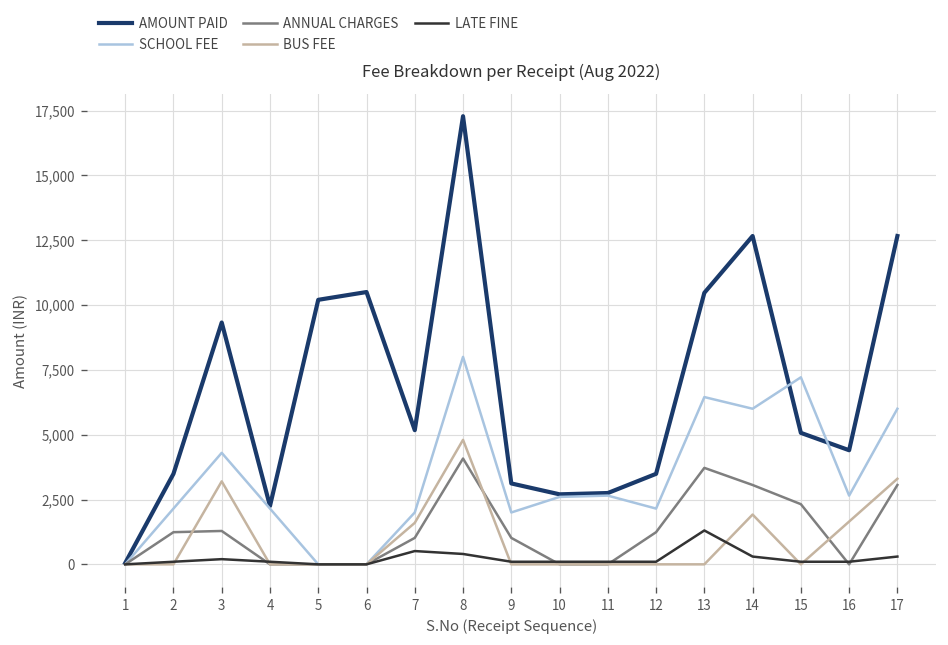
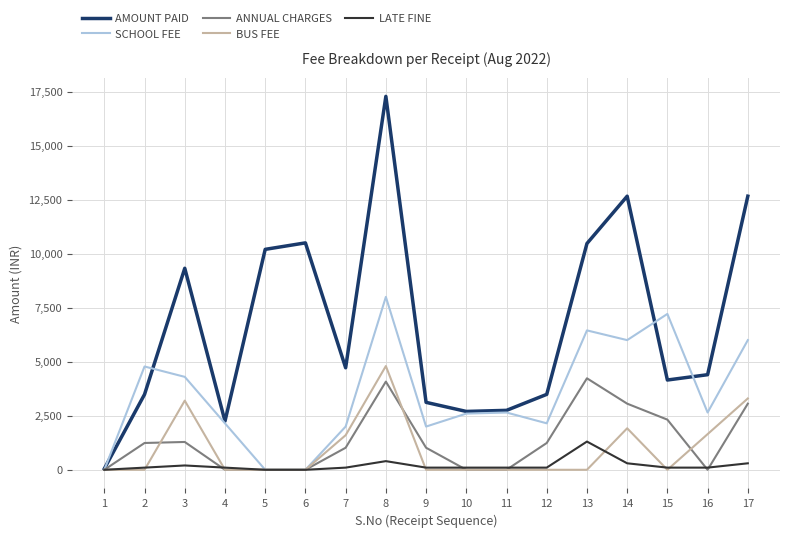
  {
    "AMOUNT PAID": {
      "2": "3,500",
      "3": "9,300",
      "5": "10,200",
      "6": "10,500",
-     "7": "5,200",
+     "7": "4,700",
      "8": "17,300",
      "9": "3,100",
      "12": "3,500",
      "13": "10,500",
      "14": "12,700",
-     "15": "5,100",
+     "15": "4,200",
      "16": "4,400",
      "17": "12,700"
    },
    "SCHOOL FEE": {
-     "2": "2,200",
+     "2": "4,800",
      "3": "4,300",
      "7": "2,000",
      "8": "8,000",
      "9": "2,000",
      "12": "2,200",
      "13": "6,500",
      "14": "6,000",
      "15": "7,200",
      "16": "2,700",
      "17": "6,000"
    },
    "ANNUAL CHARGES": {
      "2": "1,200",
      "3": "1,300",
      "7": "1,000",
      "8": "4,100",
      "9": "1,000",
      "12": "1,200",
-     "13": "3,700",
+     "13": "4,200",
      "14": "3,100",
      "15": "2,300",
      "17": "3,100"
    },
    "BUS FEE": {
      "3": "3,200",
      "7": "1,600",
      "8": "4,800",
      "13": "0",
      "14": "1,900",
      "16": "1,700",
      "17": "3,300"
    },
    "LATE FINE": {
      "3": "200",
-     "7": "500",
+     "7": "100",
      "8": "400",
      "13": "1,300",
      "14": "300",
      "17": "300"
    }
  }
